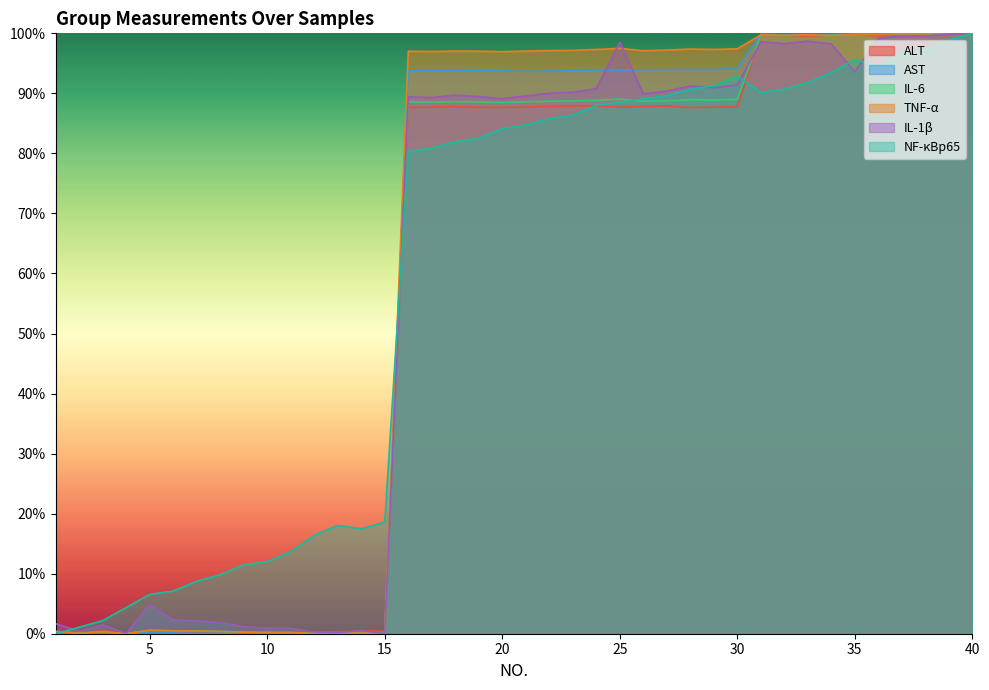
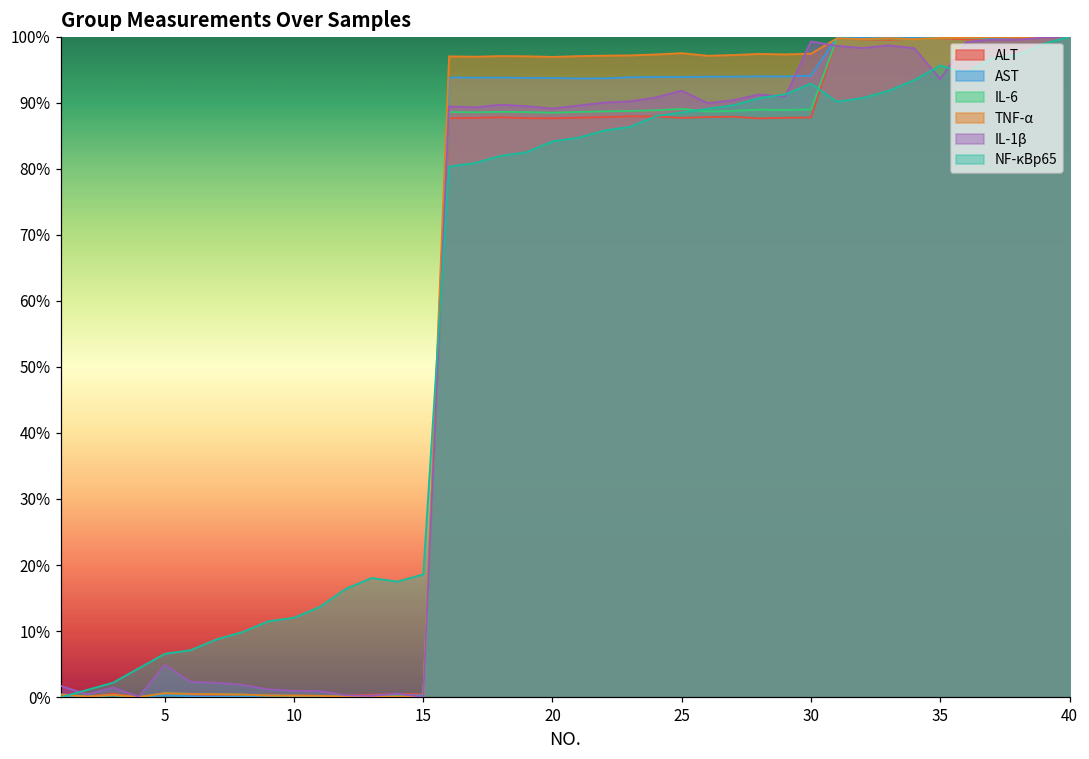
  {
    "IL-1β": {
      "5": "5%",
      "10": "1%",
      "20": "89%",
-     "25": "99%",
-     "30": "91%",
+     "25": "92%",
+     "30": "99%",
      "35": "94%"
    }
  }
